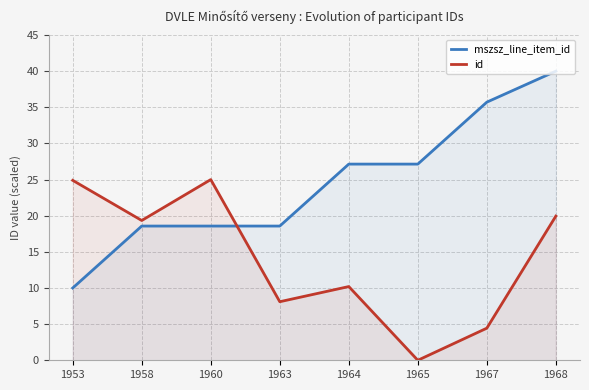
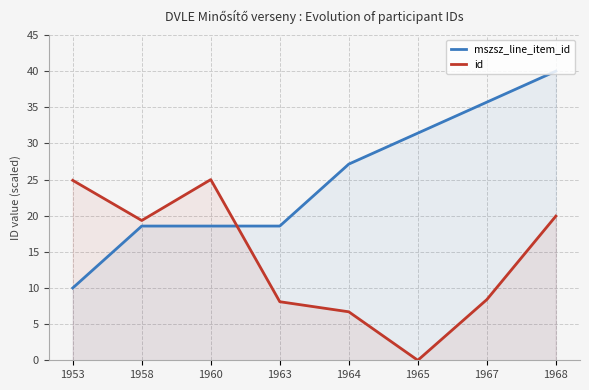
  {
    "mszsz_line_item_id": {
      "1953": 10,
      "1958": 19,
      "1960": 19,
      "1963": 19,
      "1964": 27,
-     "1965": 27,
+     "1965": 31,
      "1967": 36
    },
    "id": {
      "1953": 25,
      "1958": 19,
      "1960": 25,
      "1963": 8,
-     "1964": 10,
+     "1964": 7,
      "1965": 0,
-     "1967": 4,
+     "1967": 8,
      "1968": 20
    }
  }
